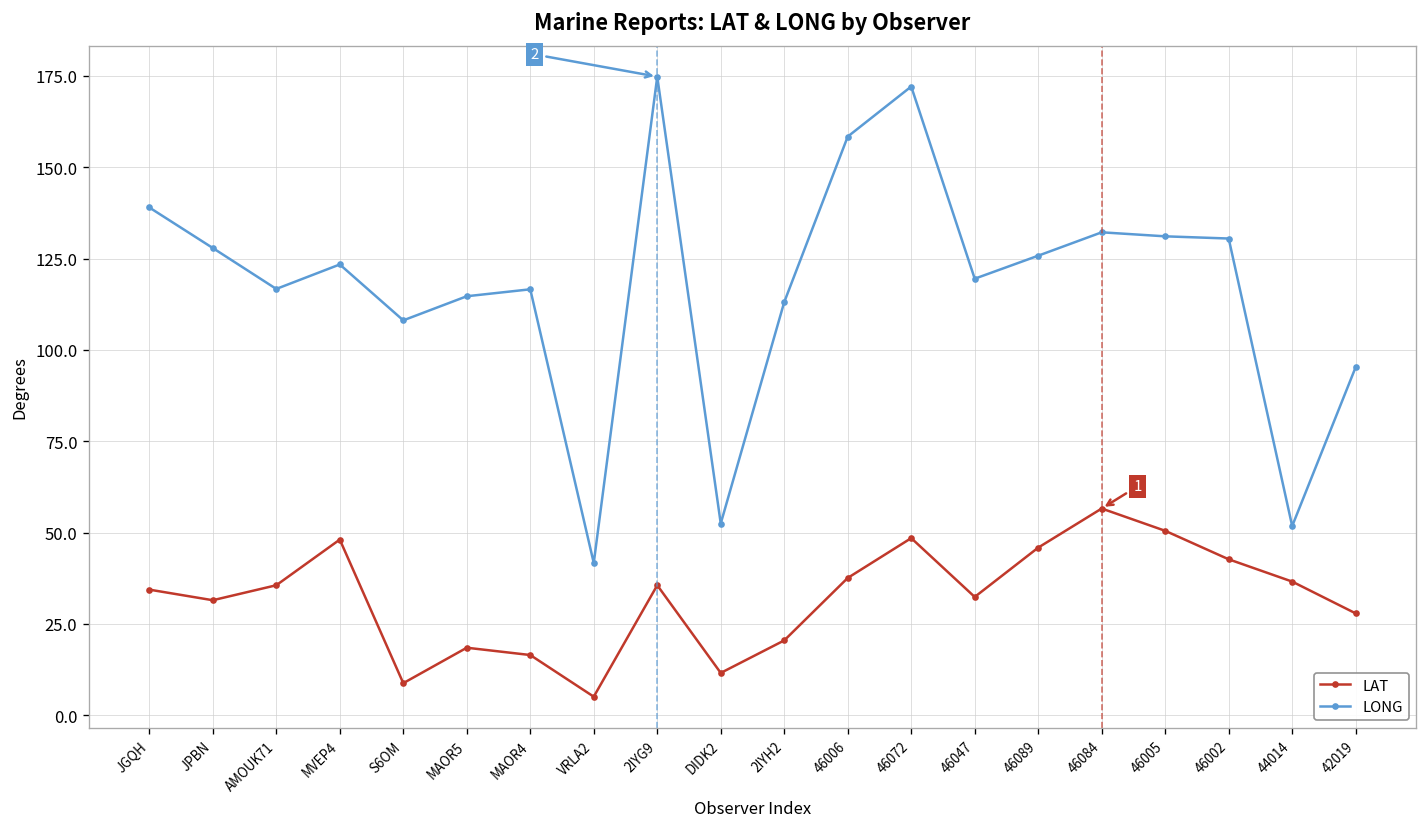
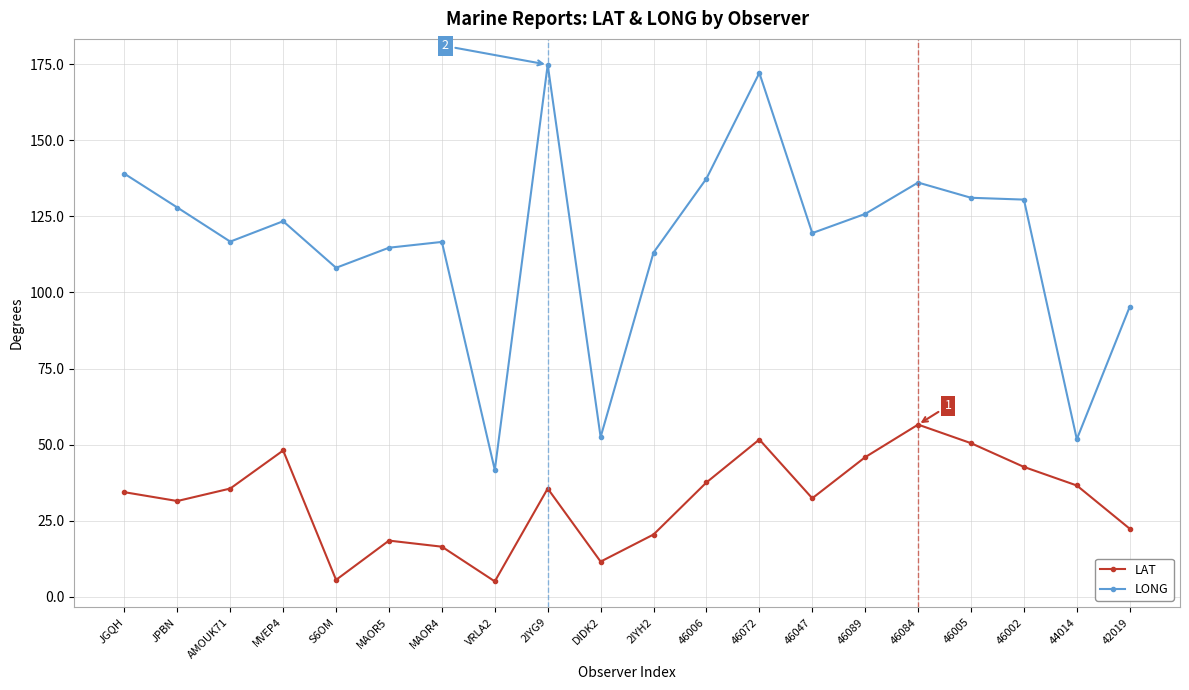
  {
    "LAT": {
      "JGQH": 34,
      "JPBN": 32,
      "AMOUK71": 36,
      "MVEP4": 48,
-     "S6OM": 9,
+     "S6OM": 6,
      "MAOR5": 19,
      "MAOR4": 17,
      "VRLA2": 5,
      "2IYG9": 36,
      "DIDK2": 12,
      "2IYH2": 21,
      "46006": 38,
-     "46072": 49,
+     "46072": 52,
      "46047": 32,
      "46089": 46,
      "46084": 57,
      "46005": 51,
      "46002": 43,
      "44014": 37,
-     "42019": 28
+     "42019": 22
    },
    "LONG": {
      "JGQH": 139,
      "JPBN": 128,
      "AMOUK71": 117,
      "MVEP4": 123,
      "S6OM": 108,
      "MAOR5": 115,
      "MAOR4": 117,
      "VRLA2": 42,
      "2IYG9": 175,
      "DIDK2": 53,
      "2IYH2": 113,
-     "46006": 158,
+     "46006": 137,
      "46072": 172,
      "46047": 120,
      "46089": 126,
-     "46084": 132,
+     "46084": 136,
      "46005": 131,
      "46002": 131,
      "44014": 52,
      "42019": 95
    }
  }
